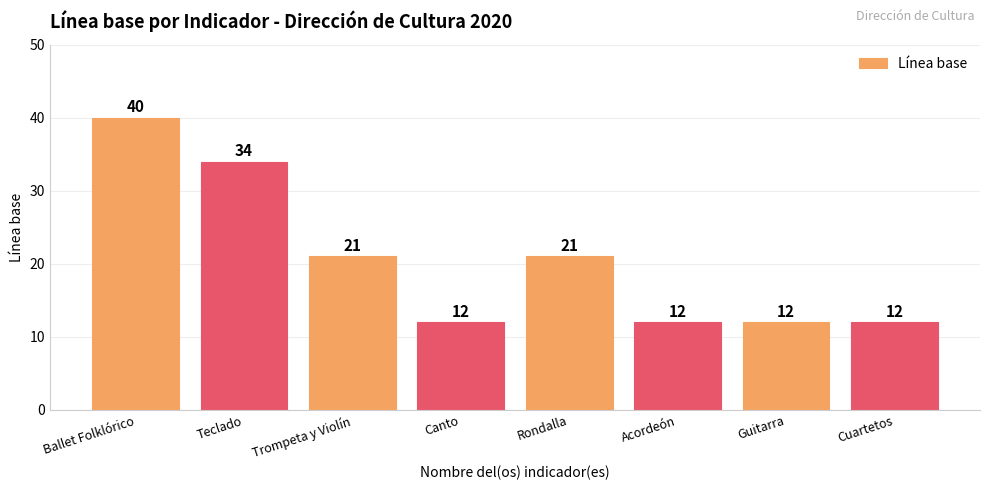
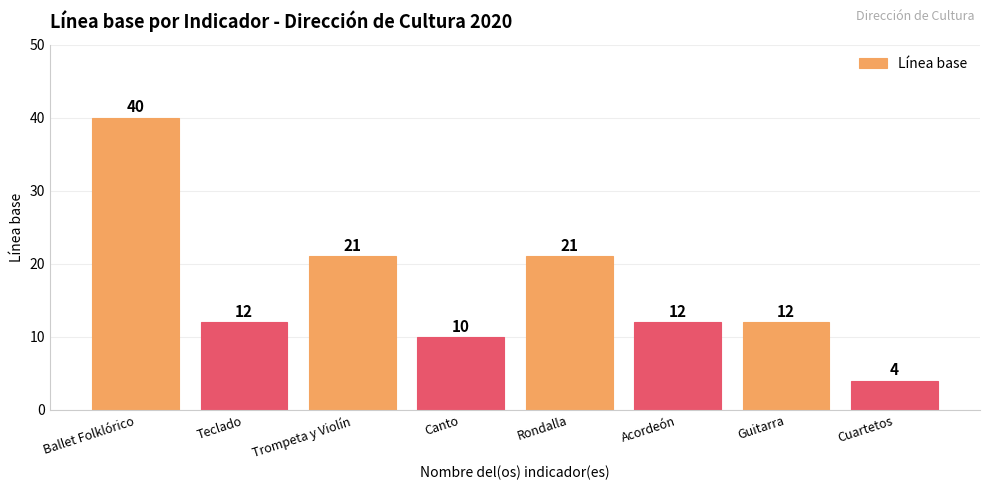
  {
    "Ballet Folklórico": 40,
-   "Teclado": 34,
+   "Teclado": 12,
    "Trompeta y Violín": 21,
-   "Canto": 12,
+   "Canto": 10,
    "Rondalla": 21,
    "Acordeón": 12,
    "Guitarra": 12,
-   "Cuartetos": 12
+   "Cuartetos": 4
  }
